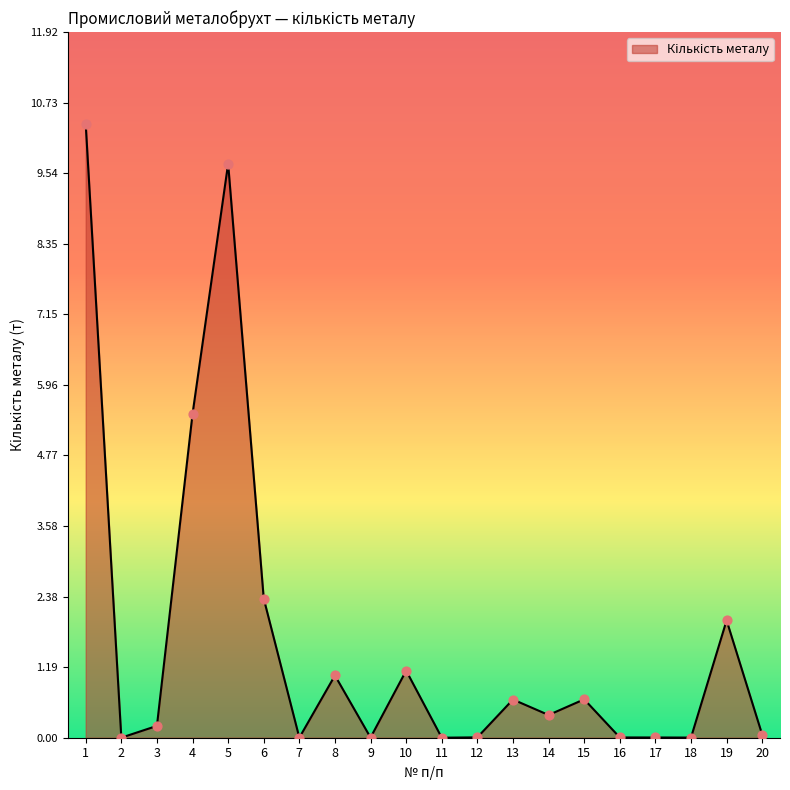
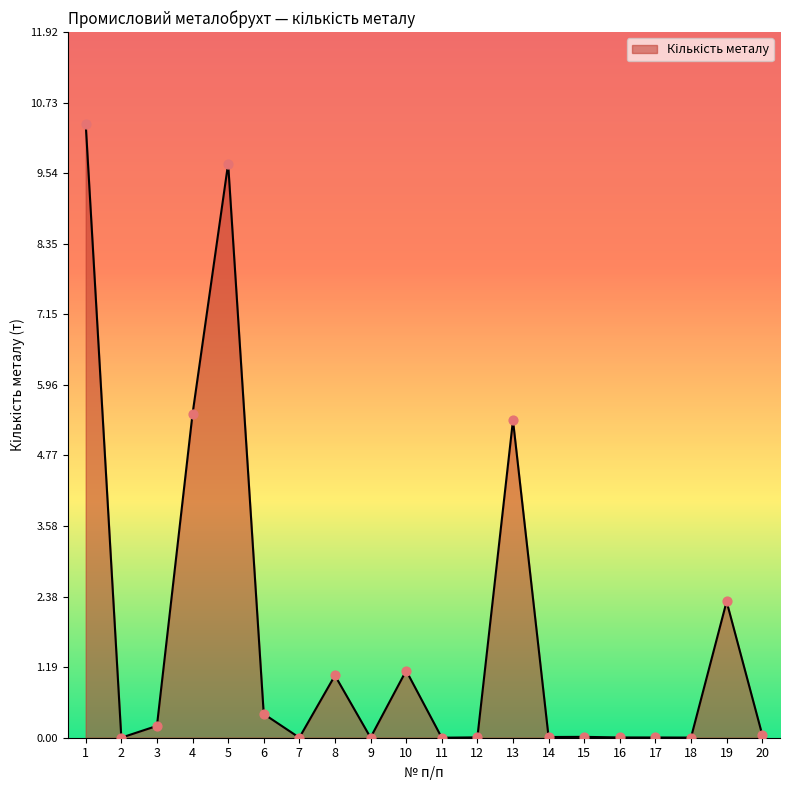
  {
    "1": 10.4,
    "2": 0.0,
    "3": 0.2,
    "4": 5.5,
    "5": 9.7,
-   "6": 2.4,
+   "6": 0.4,
    "7": 0.0,
    "8": 1.1,
    "9": 0.0,
    "10": 1.1,
    "11": 0.0,
    "12": 0.0,
-   "13": 0.6,
-   "14": 0.4,
-   "15": 0.6,
+   "13": 5.4,
+   "14": 0.0,
+   "15": 0.0,
    "16": 0.0,
    "17": 0.0,
    "18": 0.0,
-   "19": 2.0,
+   "19": 2.3,
    "20": 0.1
  }
